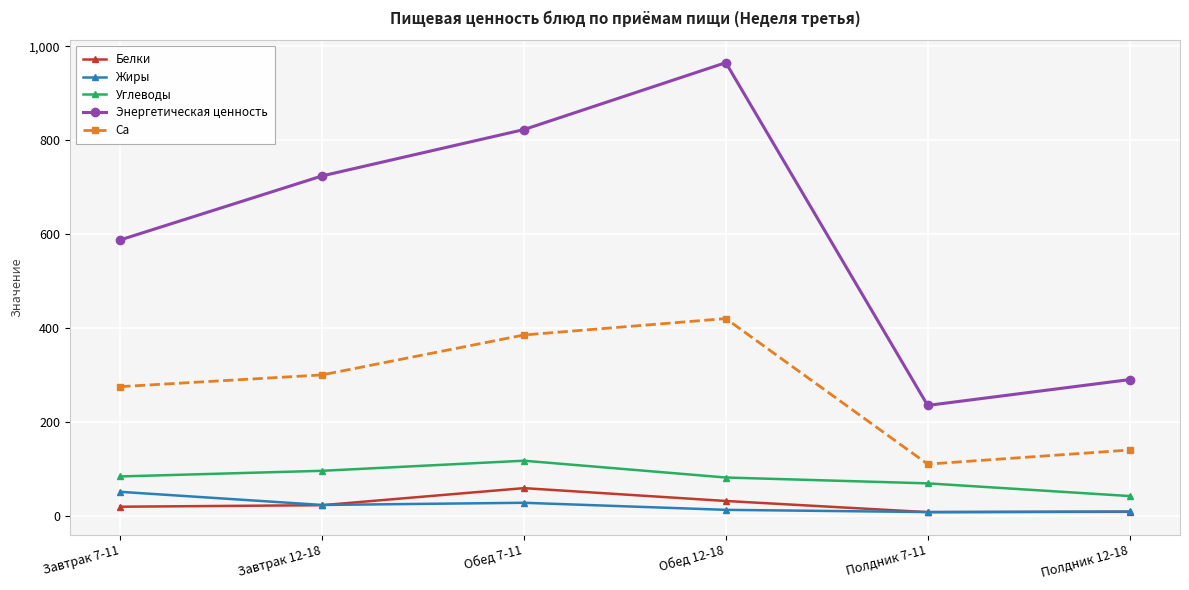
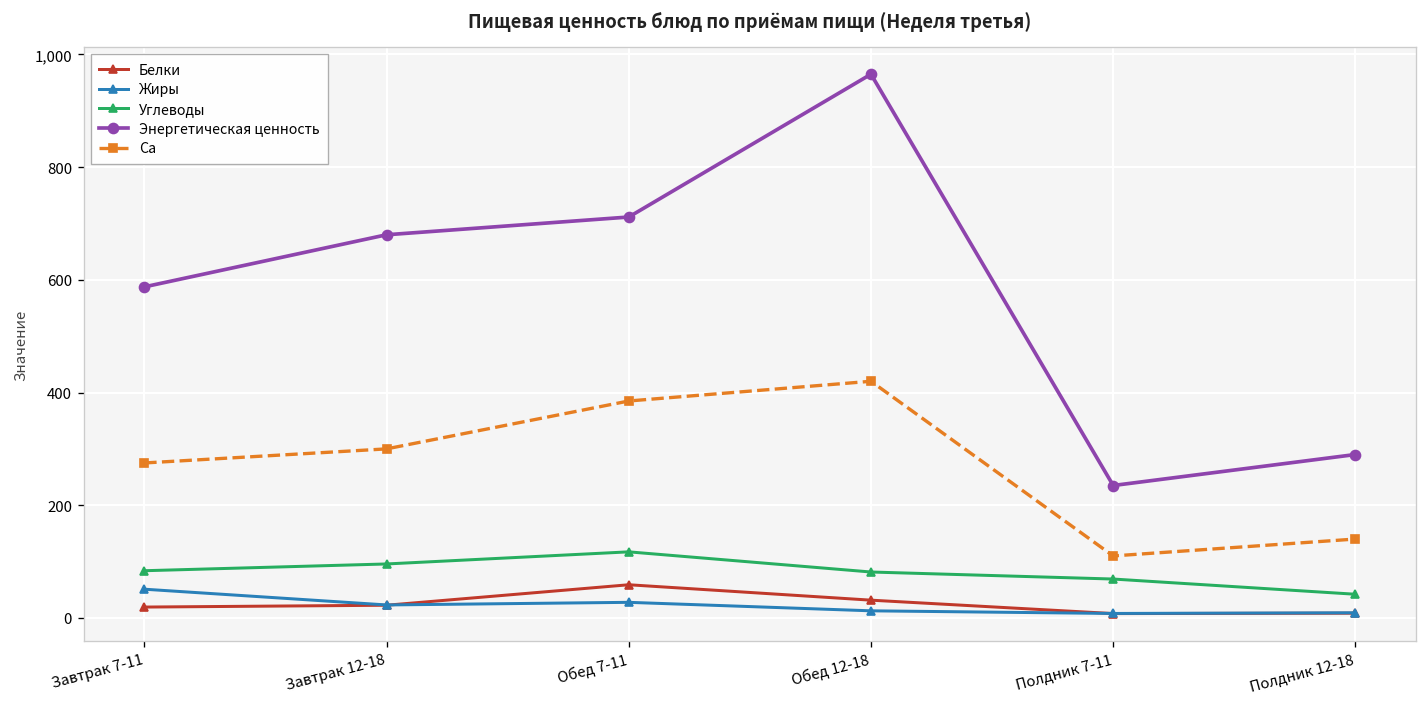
  {
    "Белки": {
      "Завтрак 7-11": 20,
      "Обед 7-11": 60,
      "Обед 12-18": 30
    },
    "Жиры": {
      "Завтрак 7-11": 50,
      "Обед 7-11": 30,
      "Обед 12-18": 10
    },
    "Углеводы": {
      "Завтрак 7-11": 80,
      "Завтрак 12-18": 100,
      "Обед 7-11": 120,
      "Обед 12-18": 80,
      "Полдник 7-11": 70,
      "Полдник 12-18": 40
    },
    "Энергетическая ценность": {
      "Завтрак 7-11": 590,
-     "Завтрак 12-18": 720,
-     "Обед 7-11": 820,
+     "Завтрак 12-18": 680,
+     "Обед 7-11": 710,
      "Обед 12-18": 970,
      "Полдник 7-11": 240,
      "Полдник 12-18": 290
    },
    "Ca": {
      "Завтрак 7-11": 280,
      "Завтрак 12-18": 300,
      "Обед 7-11": 390,
      "Обед 12-18": 420,
      "Полдник 7-11": 110,
      "Полдник 12-18": 140
    }
  }
